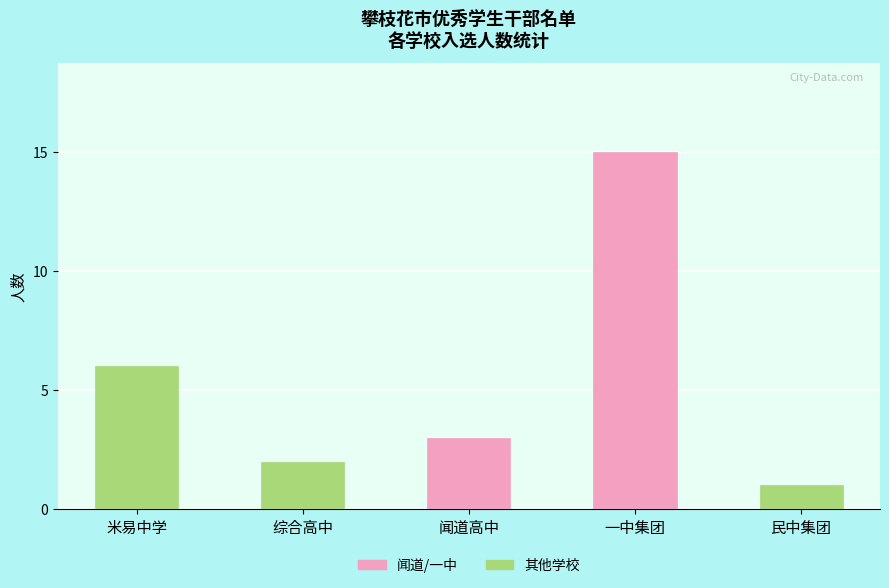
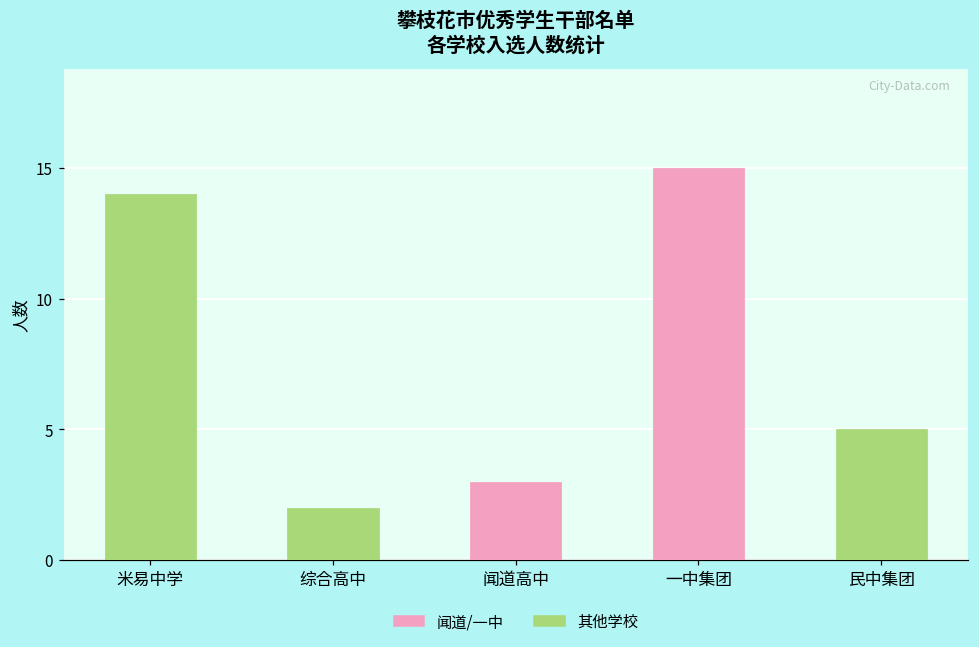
  {
-   "米易中学": 6,
+   "米易中学": 14,
    "综合高中": 2,
    "闻道高中": 3,
    "一中集团": 15,
-   "民中集团": 1
+   "民中集团": 5
  }
